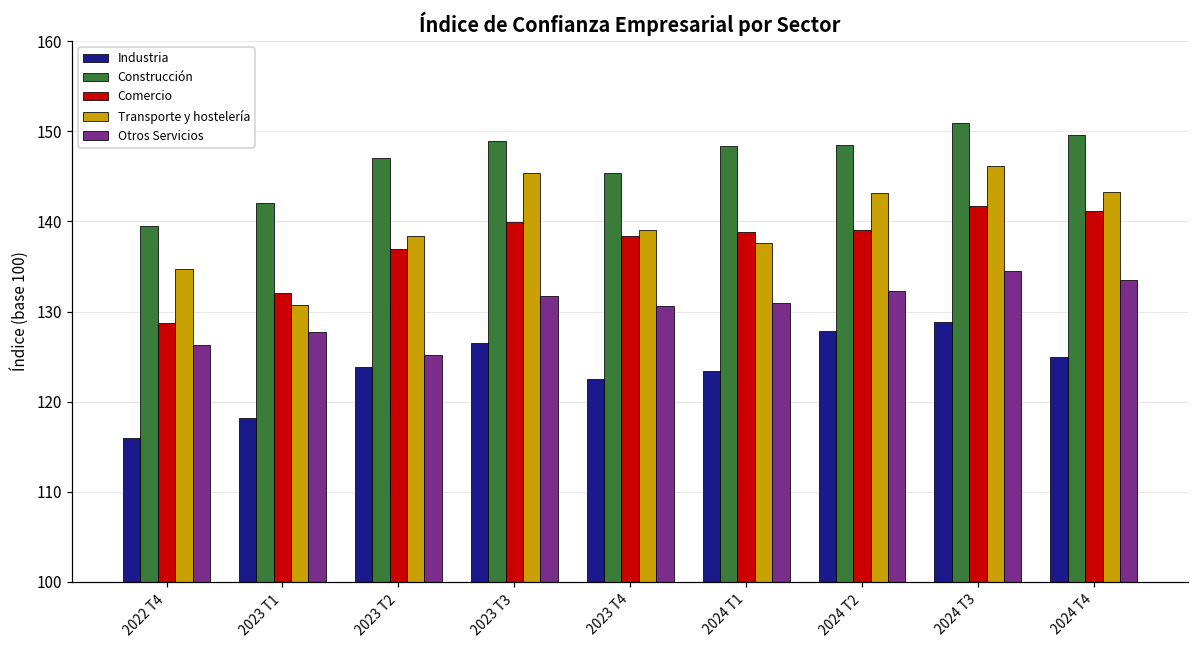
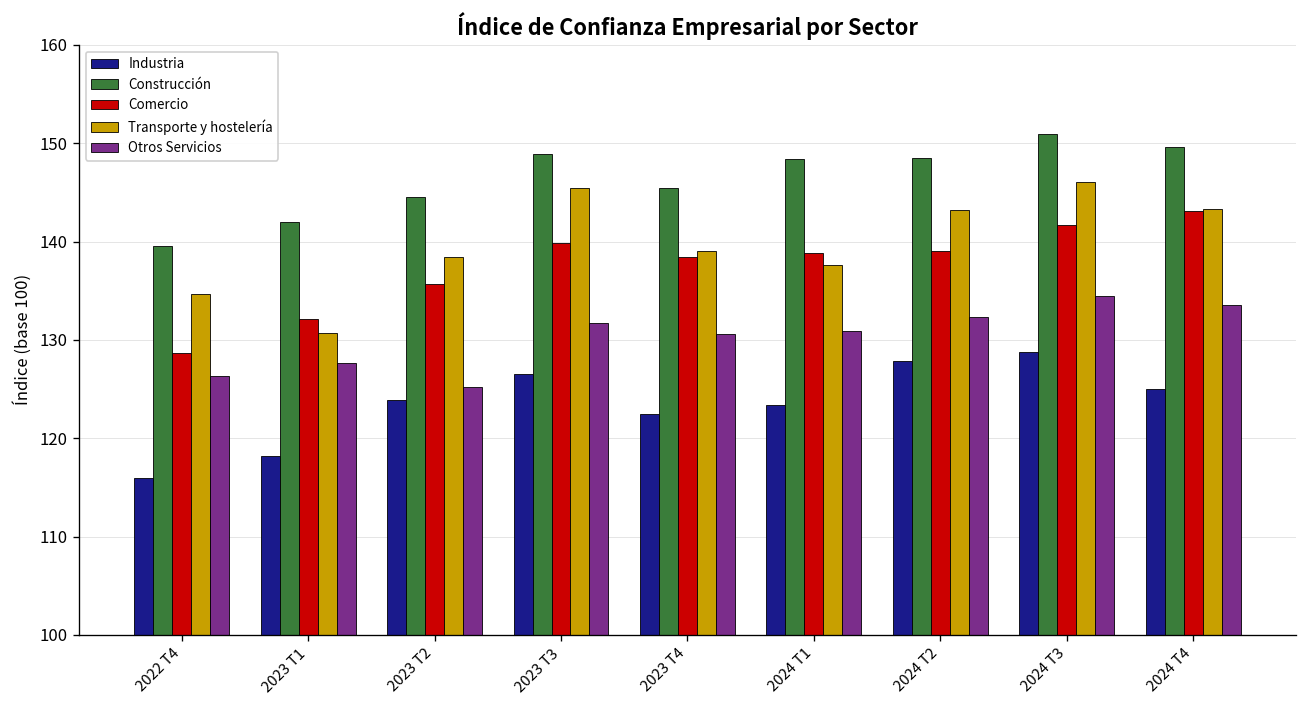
  {
    "Industria": {
      "2022 T4": 116,
      "2023 T1": 118,
      "2023 T2": 124,
      "2023 T3": 127,
      "2023 T4": 123,
      "2024 T1": 123,
      "2024 T2": 128,
      "2024 T3": 129,
      "2024 T4": 125
    },
    "Construcción": {
      "2022 T4": 140,
      "2023 T1": 142,
-     "2023 T2": 147,
+     "2023 T2": 145,
      "2023 T3": 149,
      "2023 T4": 145,
      "2024 T1": 148,
      "2024 T2": 149,
      "2024 T3": 151,
      "2024 T4": 150
    },
    "Comercio": {
      "2022 T4": 129,
      "2023 T1": 132,
-     "2023 T2": 137,
+     "2023 T2": 136,
      "2023 T3": 140,
      "2023 T4": 138,
      "2024 T1": 139,
      "2024 T2": 139,
      "2024 T3": 142,
-     "2024 T4": 141
+     "2024 T4": 143
    },
    "Transporte y hostelería": {
      "2022 T4": 135,
      "2023 T1": 131,
      "2023 T2": 138,
      "2023 T3": 145,
      "2023 T4": 139,
      "2024 T1": 138,
      "2024 T2": 143,
      "2024 T3": 146,
      "2024 T4": 143
    },
    "Otros Servicios": {
      "2022 T4": 126,
      "2023 T1": 128,
      "2023 T2": 125,
      "2023 T3": 132,
      "2023 T4": 131,
      "2024 T1": 131,
      "2024 T2": 132,
      "2024 T3": 135,
      "2024 T4": 134
    }
  }
